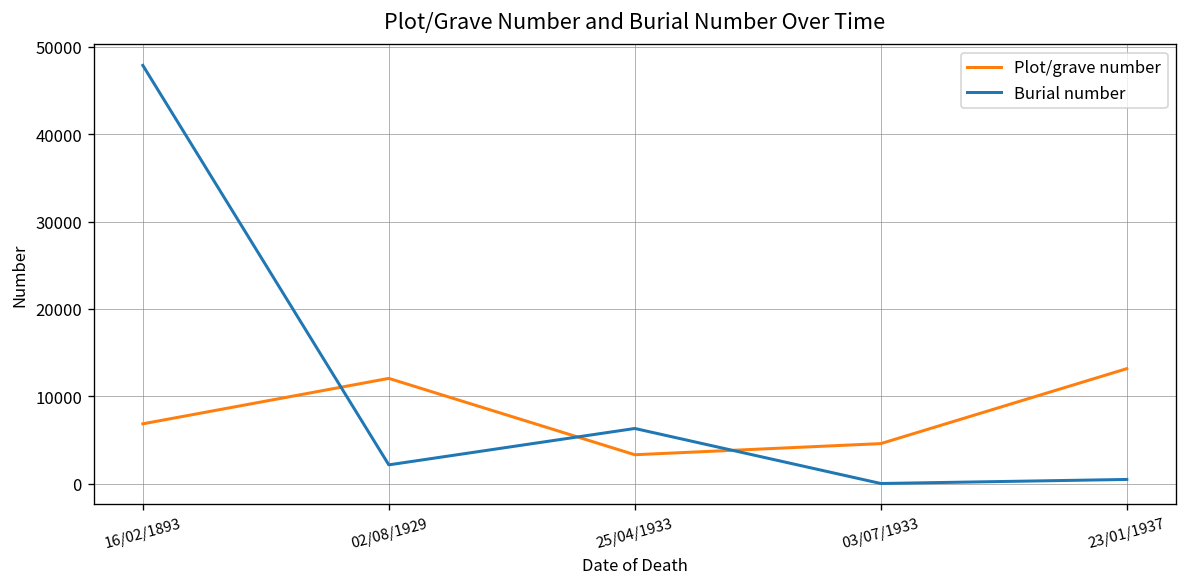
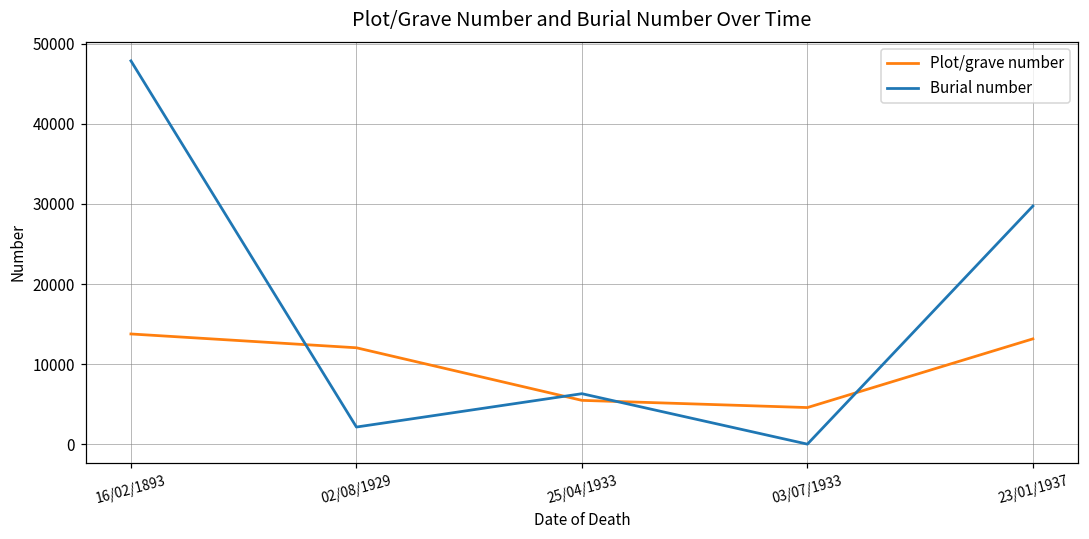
  {
    "Plot/grave number": {
-     "16/02/1893": 7000,
+     "16/02/1893": 14000,
      "02/08/1929": 12000,
-     "25/04/1933": 3000,
+     "25/04/1933": 5000,
      "03/07/1933": 5000,
      "23/01/1937": 13000
    },
    "Burial number": {
      "16/02/1893": 48000,
      "02/08/1929": 2000,
      "25/04/1933": 6000,
      "03/07/1933": 0,
-     "23/01/1937": 0
+     "23/01/1937": 30000
    }
  }
